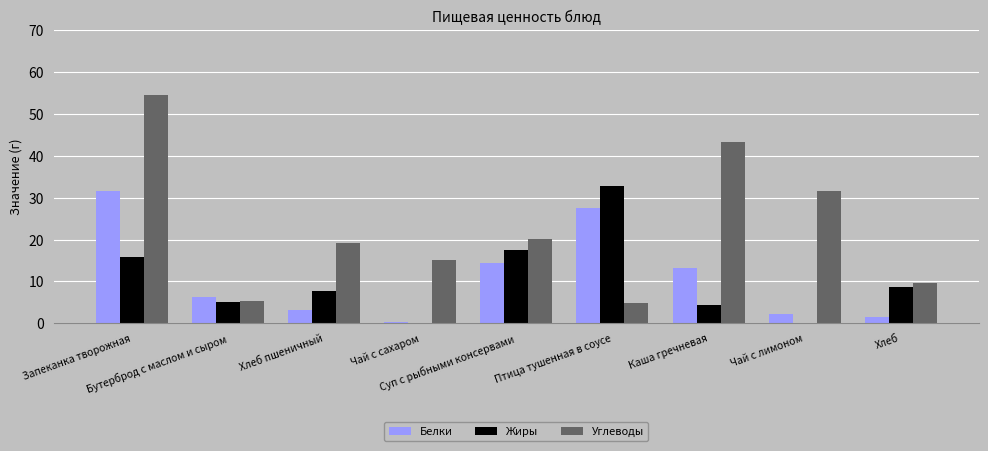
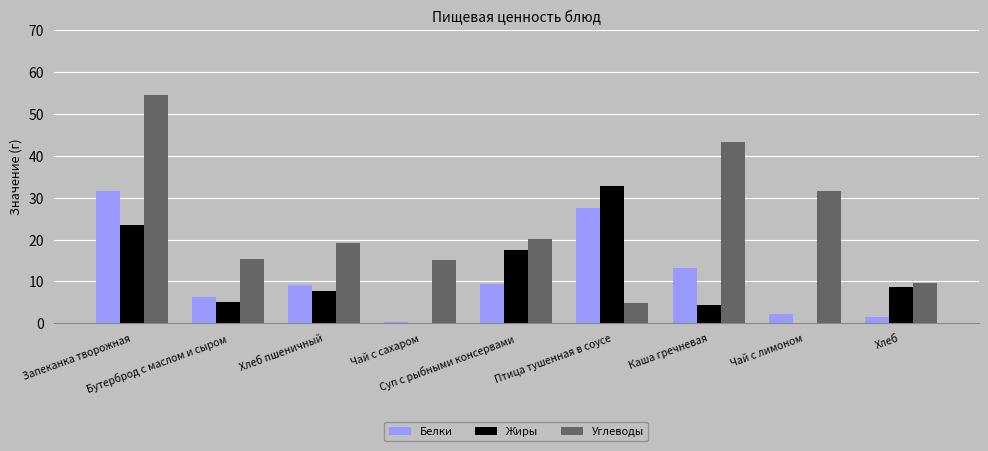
  {
    "Белки": {
      "Запеканка творожная": 32,
      "Бутерброд с маслом и сыром": 6,
-     "Хлеб пшеничный": 3,
-     "Суп с рыбными консервами": 15,
+     "Хлеб пшеничный": 9,
+     "Суп с рыбными консервами": 9,
      "Птица тушенная в соусе": 28,
      "Каша гречневая": 13,
      "Чай с лимоном": 2,
      "Хлеб": 2
    },
    "Жиры": {
-     "Запеканка творожная": 16,
+     "Запеканка творожная": 23,
      "Бутерброд с маслом и сыром": 5,
      "Хлеб пшеничный": 8,
      "Суп с рыбными консервами": 18,
      "Птица тушенная в соусе": 33,
      "Каша гречневая": 4,
      "Хлеб": 9
    },
    "Углеводы": {
      "Запеканка творожная": 55,
-     "Бутерброд с маслом и сыром": 5,
+     "Бутерброд с маслом и сыром": 15,
      "Хлеб пшеничный": 19,
      "Чай с сахаром": 15,
      "Суп с рыбными консервами": 20,
      "Птица тушенная в соусе": 5,
      "Каша гречневая": 43,
      "Чай с лимоном": 32,
      "Хлеб": 10
    }
  }
